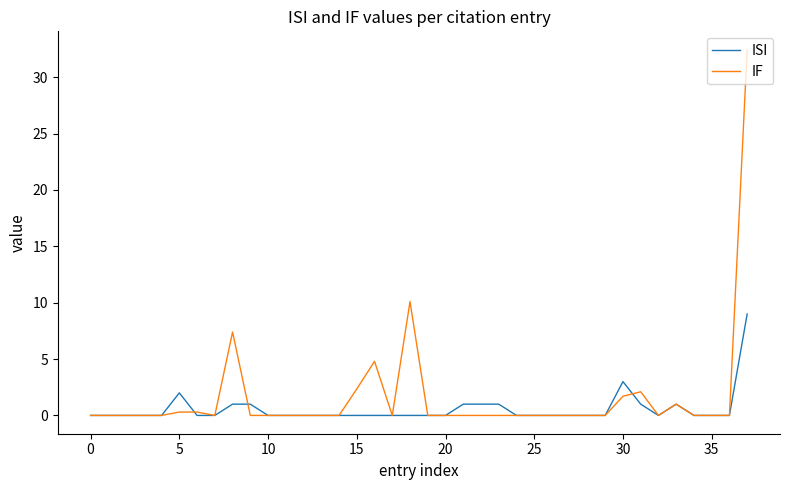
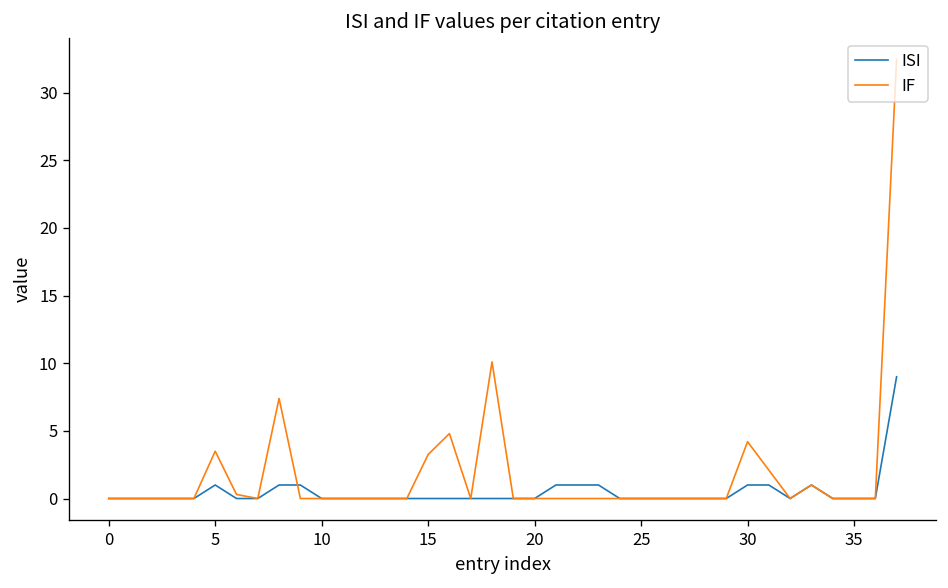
  {
    "ISI": {
-     "5": 2,
+     "5": 1,
      "15": 0,
-     "30": 3
+     "30": 1
    },
    "IF": {
-     "5": 0.3,
-     "15": 2.3,
-     "30": 1.7
+     "5": 3.5,
+     "15": 3.3,
+     "30": 4.2
    }
  }
